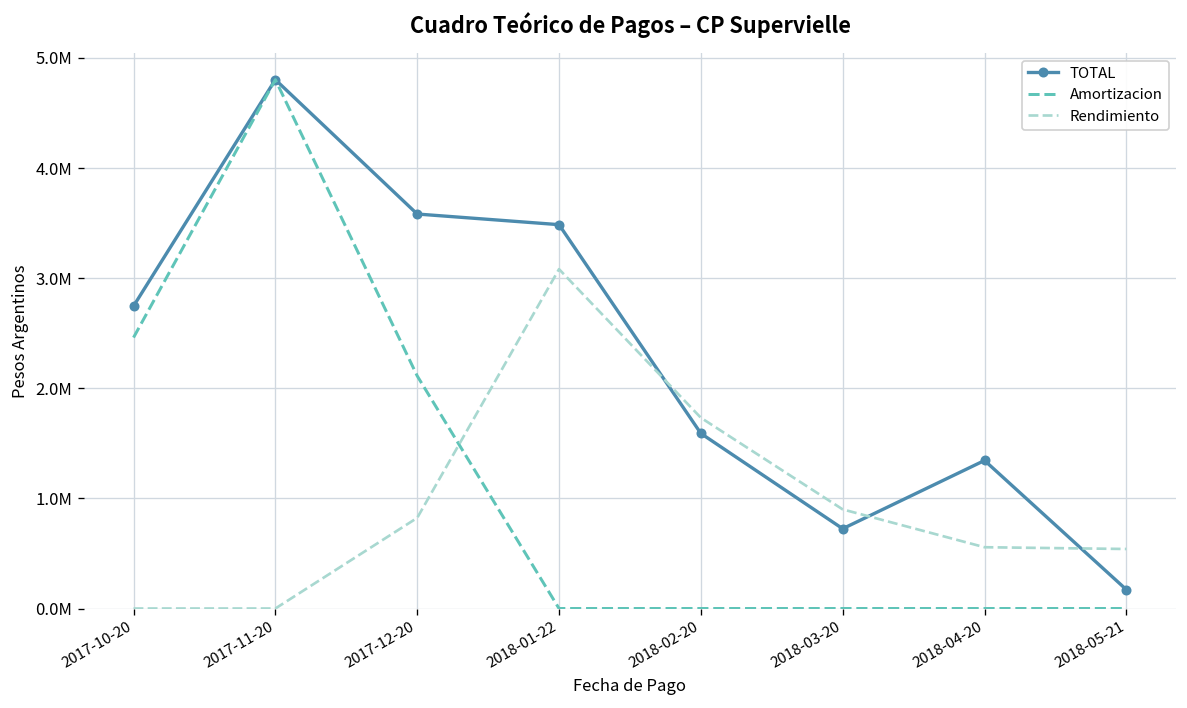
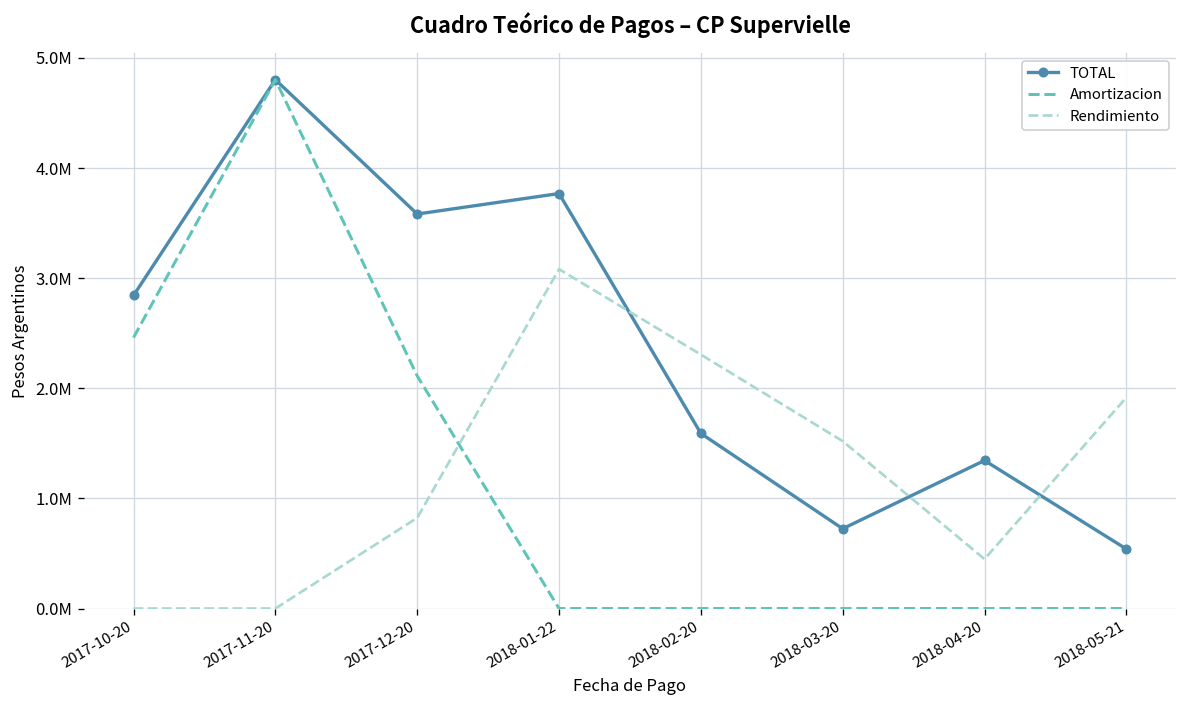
  {
    "TOTAL": {
-     "2017-10-20": 2700000,
+     "2017-10-20": 2800000,
      "2017-12-20": 3600000,
-     "2018-01-22": 3500000,
+     "2018-01-22": 3800000,
      "2018-02-20": 1600000,
      "2018-03-20": 700000,
      "2018-04-20": 1300000,
-     "2018-05-21": 200000
+     "2018-05-21": 500000
    },
    "Amortizacion": {
      "2017-10-20": 2500000,
      "2017-12-20": 2100000,
      "2018-01-22": 0,
      "2018-02-20": 0,
      "2018-03-20": 0,
      "2018-04-20": 0,
      "2018-05-21": 0
    },
    "Rendimiento": {
      "2017-10-20": 0,
      "2017-11-20": 0,
      "2017-12-20": 800000,
      "2018-01-22": 3100000,
-     "2018-02-20": 1700000,
-     "2018-03-20": 900000,
-     "2018-04-20": 600000,
-     "2018-05-21": 500000
+     "2018-02-20": 2300000,
+     "2018-03-20": 1500000,
+     "2018-04-20": 400000,
+     "2018-05-21": 1900000
    }
  }
